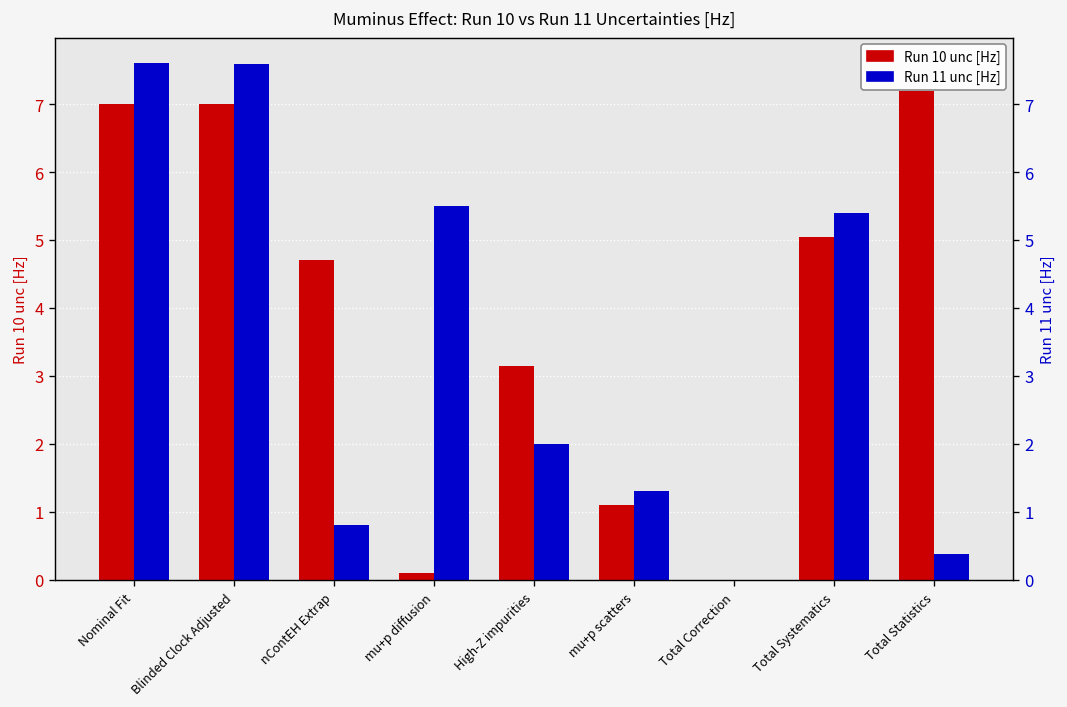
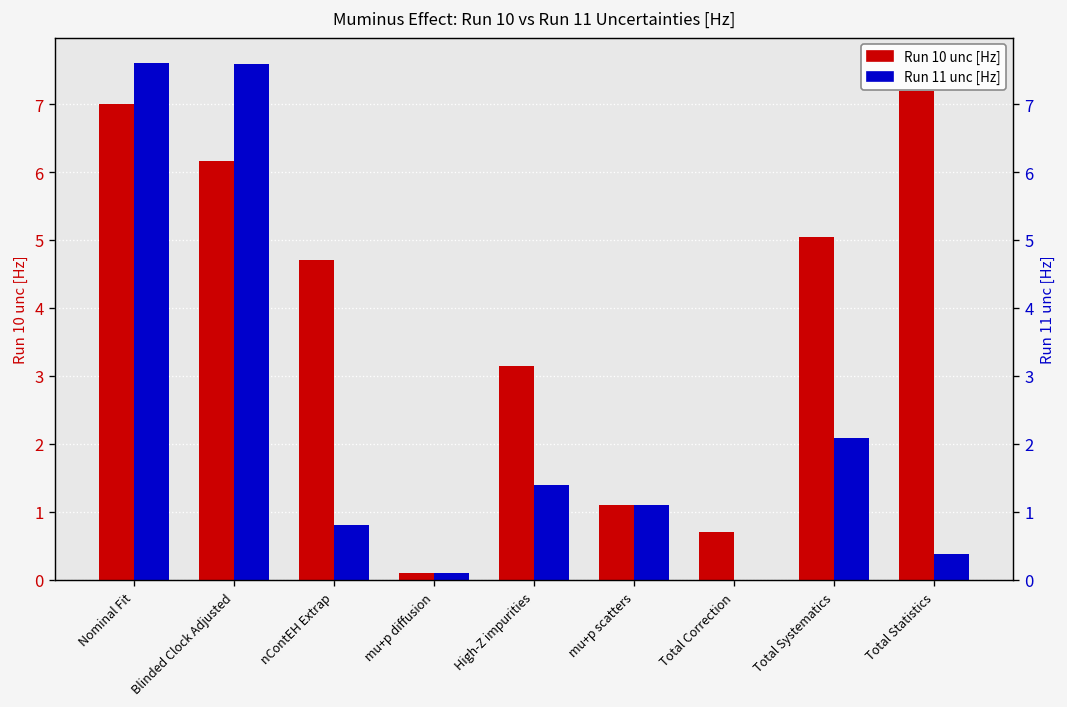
  {
    "Run 10 unc [Hz]": {
      "Nominal Fit": 7.0,
-     "Blinded Clock Adjusted": 7.0,
+     "Blinded Clock Adjusted": 6.2,
      "nContEH Extrap": 4.7,
      "mu+p diffusion": 0.1,
      "High-Z impurities": 3.2,
      "mu+p scatters": 1.1,
-     "Total Correction": 0.0,
+     "Total Correction": 0.7,
      "Total Systematics": 5.0,
      "Total Statistics": 7.2
    },
    "Run 11 unc [Hz]": {
      "Nominal Fit": 7.6,
      "Blinded Clock Adjusted": 7.6,
      "nContEH Extrap": 0.8,
-     "mu+p diffusion": 5.5,
-     "High-Z impurities": 2.0,
-     "mu+p scatters": 1.3,
+     "mu+p diffusion": 0.1,
+     "High-Z impurities": 1.4,
+     "mu+p scatters": 1.1,
      "Total Correction": 0.0,
-     "Total Systematics": 5.4,
+     "Total Systematics": 2.1,
      "Total Statistics": 0.4
    }
  }
